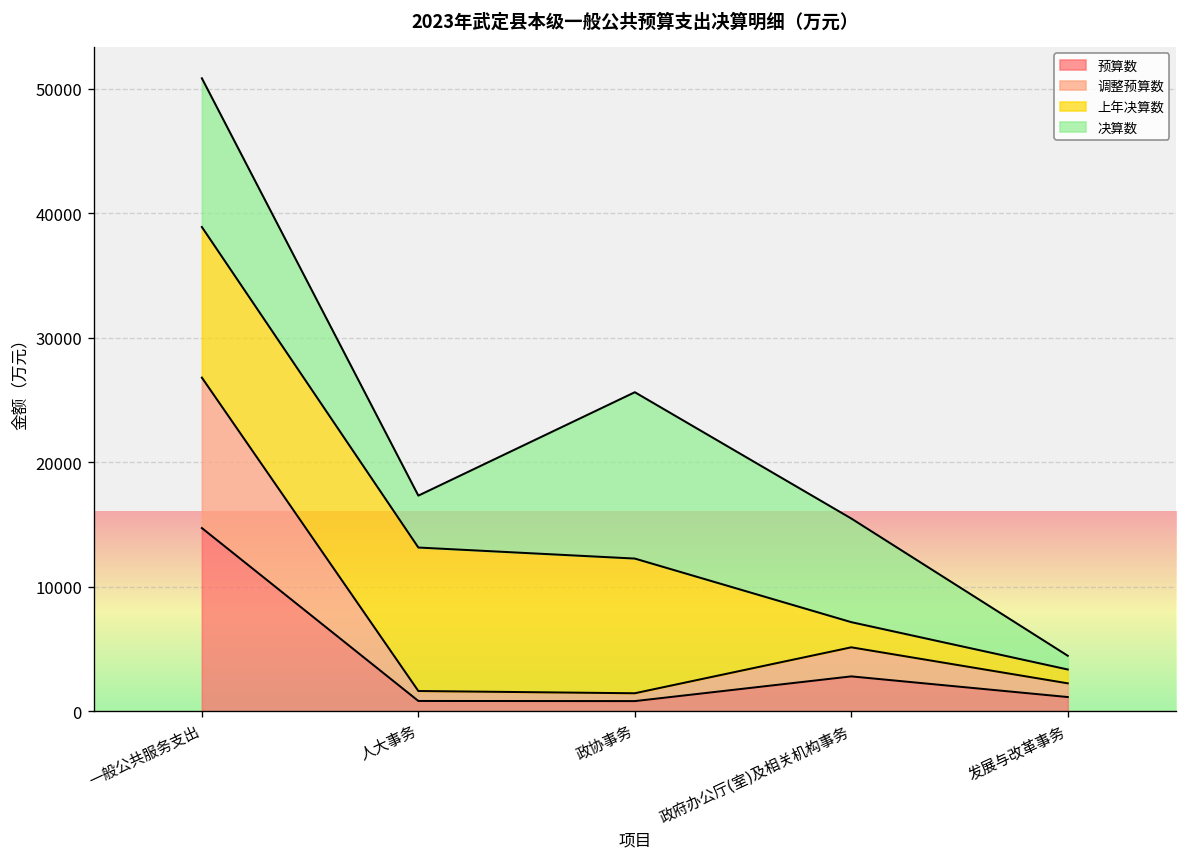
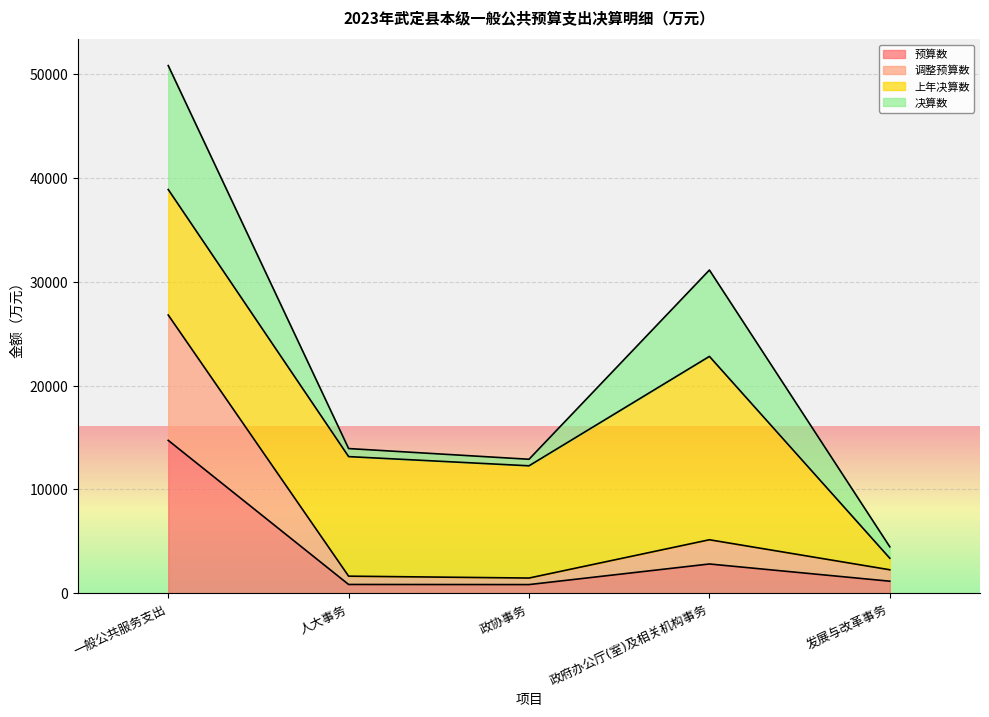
  {
    "上年决算数": {
      "一般公共服务支出": 12100,
      "人大事务": 11500,
      "政协事务": 10800,
-     "政府办公厅(室)及相关机构事务": 2000,
+     "政府办公厅(室)及相关机构事务": 17700,
      "发展与改革事务": 1100
    },
    "决算数": {
      "一般公共服务支出": 11900,
-     "人大事务": 4200,
-     "政协事务": 13400,
+     "人大事务": 800,
+     "政协事务": 600,
      "政府办公厅(室)及相关机构事务": 8300,
      "发展与改革事务": 1100
    }
  }
